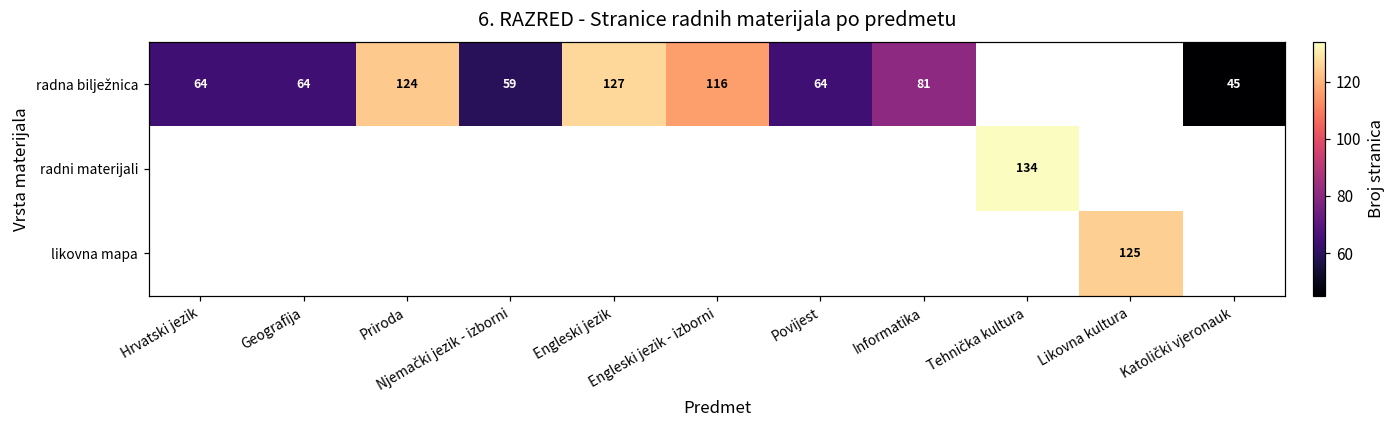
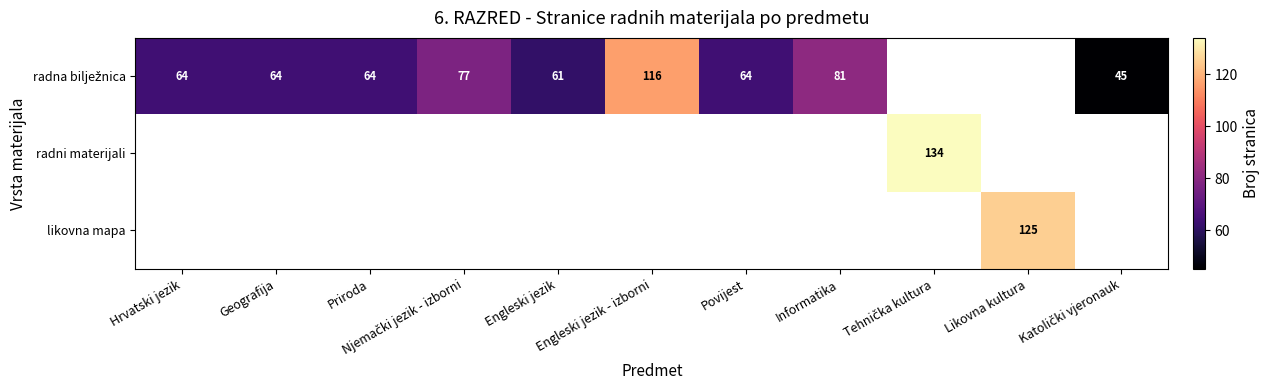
  {
    "radna bilježnica": {
      "Hrvatski jezik": 64,
      "Geografija": 64,
-     "Priroda": 124,
-     "Njemački jezik - izborni": 59,
-     "Engleski jezik": 127,
+     "Priroda": 64,
+     "Njemački jezik - izborni": 77,
+     "Engleski jezik": 61,
      "Engleski jezik - izborni": 116,
      "Povijest": 64,
      "Informatika": 81,
      "Katolički vjeronauk": 45
    },
    "radni materijali": {
      "Tehnička kultura": 134
    },
    "likovna mapa": {
      "Likovna kultura": 125
    }
  }
